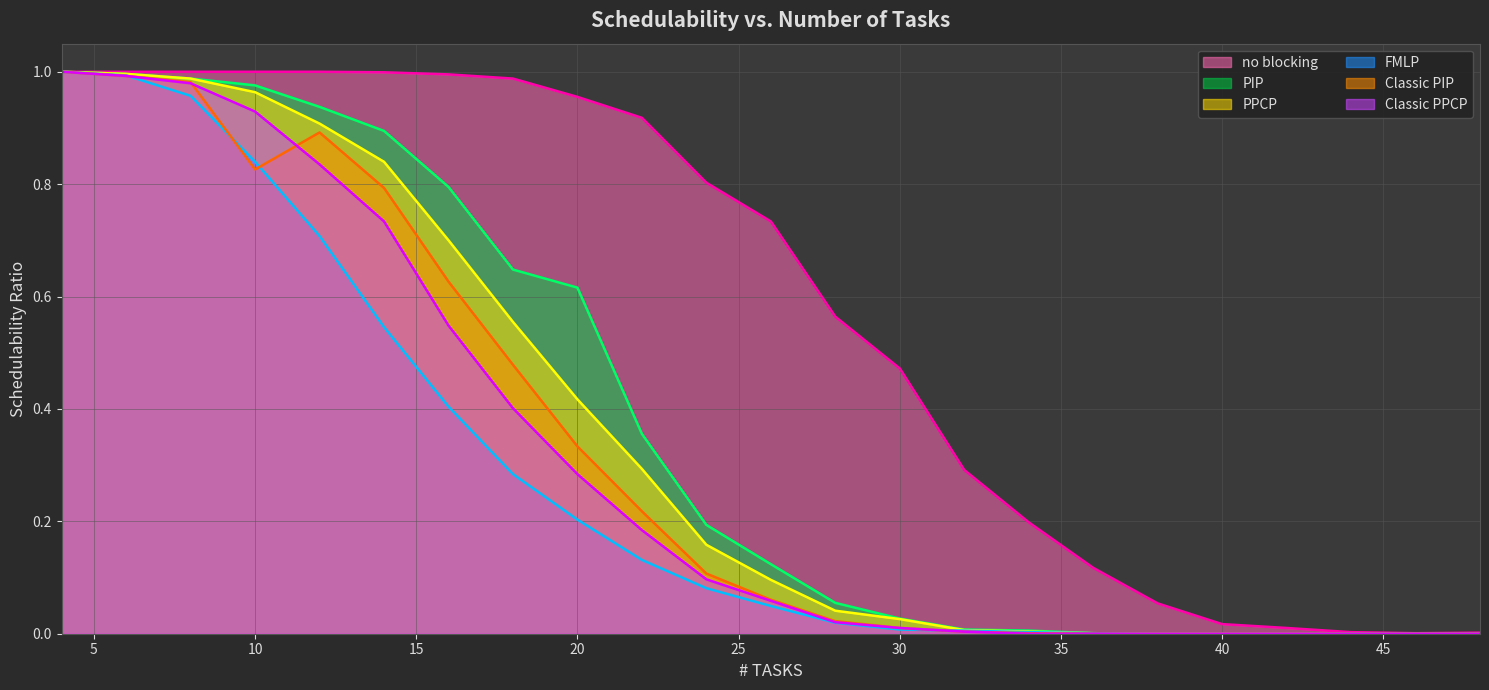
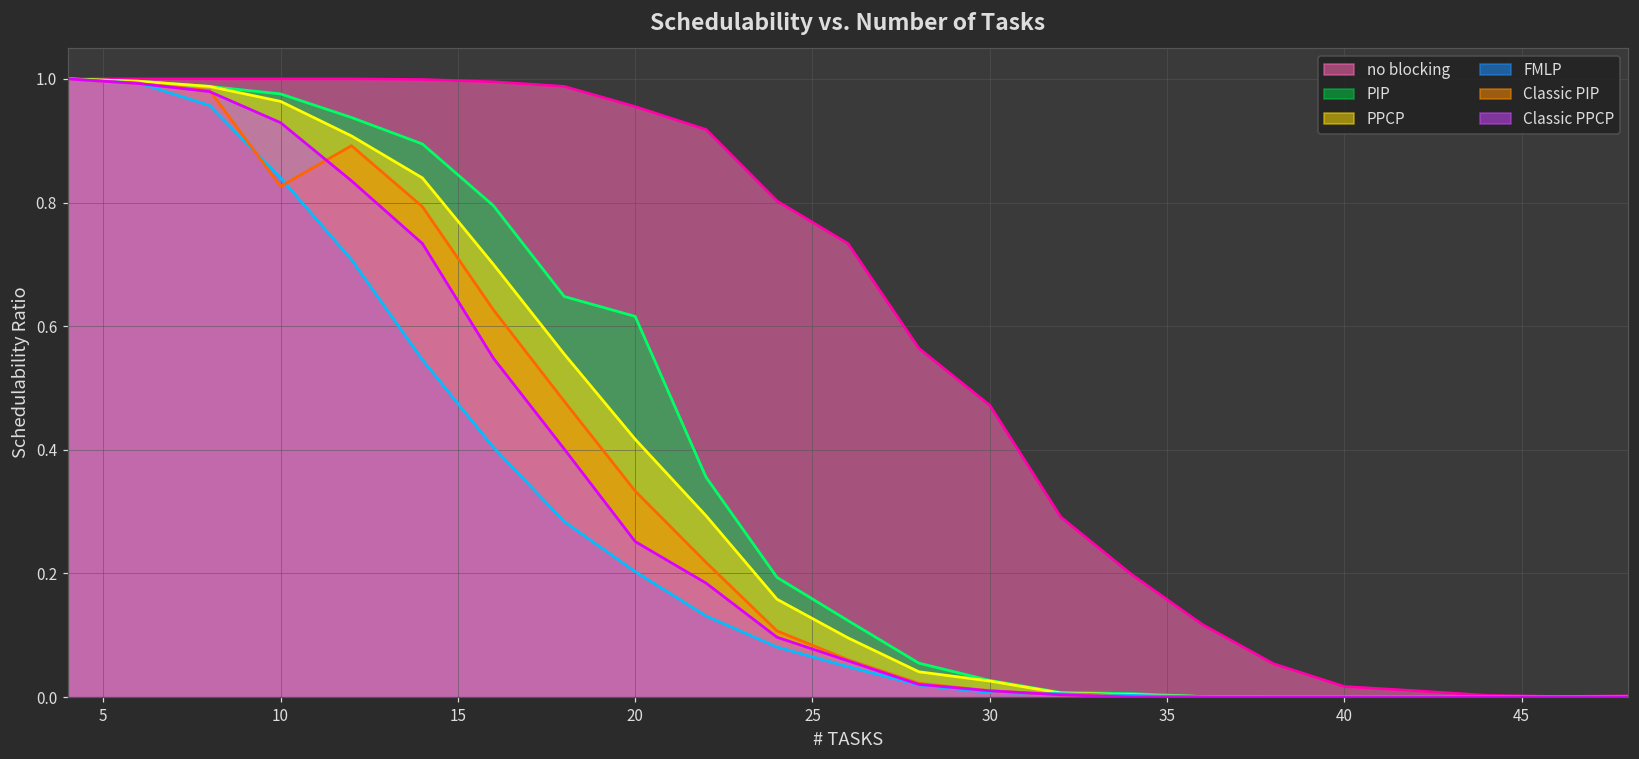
  {
    "no blocking": {
      "10": 1.00,
      "20": 0.96,
      "30": 0.47,
      "40": 0.02
    },
    "PIP": {
      "10": 0.98,
      "20": 0.62
    },
    "PPCP": {
      "10": 0.96,
      "20": 0.42
    },
    "FMLP": {
      "10": 0.84,
      "20": 0.20
    },
    "Classic PIP": {
      "10": 0.83,
      "20": 0.33
    },
    "Classic PPCP": {
      "10": 0.93,
-     "20": 0.28
+     "20": 0.25
    }
  }
